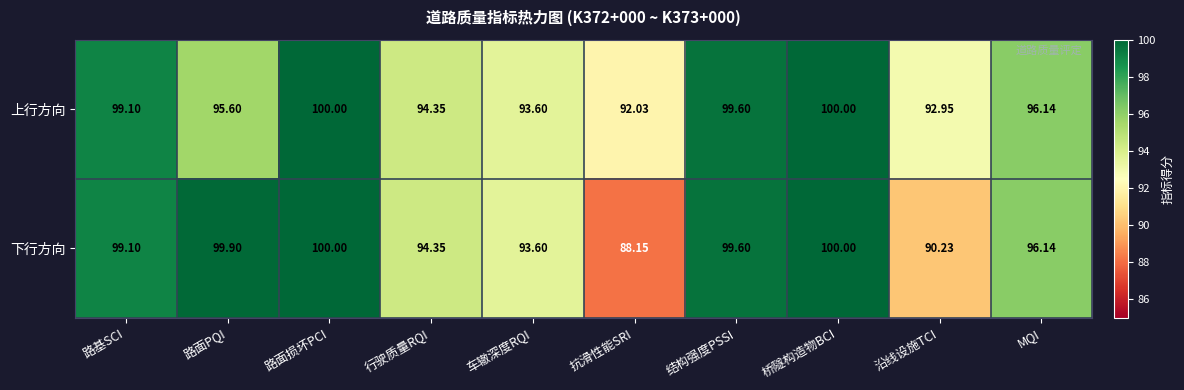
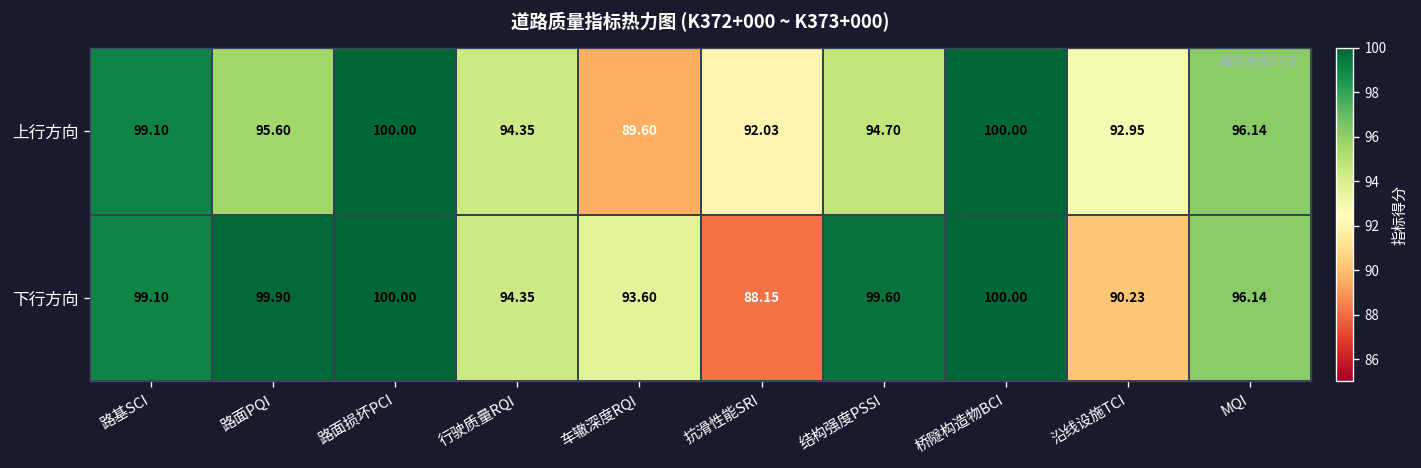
  {
    "上行方向": {
      "路基SCI": 99.10,
      "路面PQI": 95.60,
      "路面损坏PCI": 100.00,
      "行驶质量RQI": 94.35,
-     "车辙深度RQI": 93.60,
+     "车辙深度RQI": 89.60,
      "抗滑性能SRI": 92.03,
-     "结构强度PSSI": 99.60,
+     "结构强度PSSI": 94.70,
      "桥隧构造物BCI": 100.00,
      "沿线设施TCI": 92.95
    },
    "下行方向": {
      "路基SCI": 99.10,
      "路面PQI": 99.90,
      "路面损坏PCI": 100.00,
      "行驶质量RQI": 94.35,
      "车辙深度RQI": 93.60,
      "抗滑性能SRI": 88.15,
      "结构强度PSSI": 99.60,
      "桥隧构造物BCI": 100.00,
      "沿线设施TCI": 90.23,
      "MQI": 96.14
    }
  }
